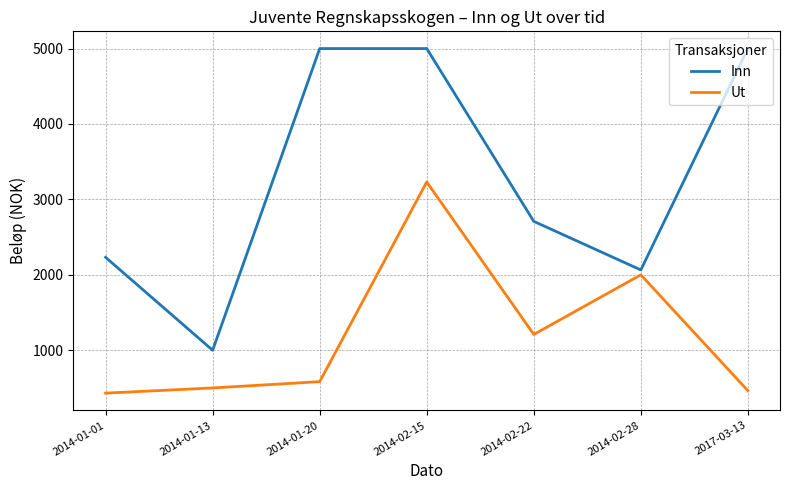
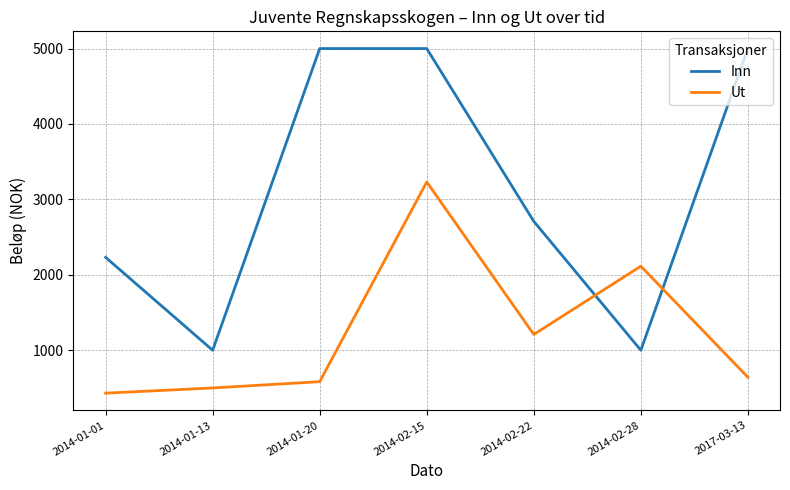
  {
    "Inn": {
      "2014-01-01": 2200,
      "2014-01-13": 1000,
      "2014-01-20": 5000,
      "2014-02-15": 5000,
      "2014-02-22": 2700,
-     "2014-02-28": 2100
+     "2014-02-28": 1000
    },
    "Ut": {
      "2014-01-01": 400,
      "2014-01-13": 500,
      "2014-01-20": 600,
      "2014-02-15": 3200,
      "2014-02-22": 1200,
-     "2014-02-28": 2000,
-     "2017-03-13": 500
+     "2014-02-28": 2100,
+     "2017-03-13": 600
    }
  }
